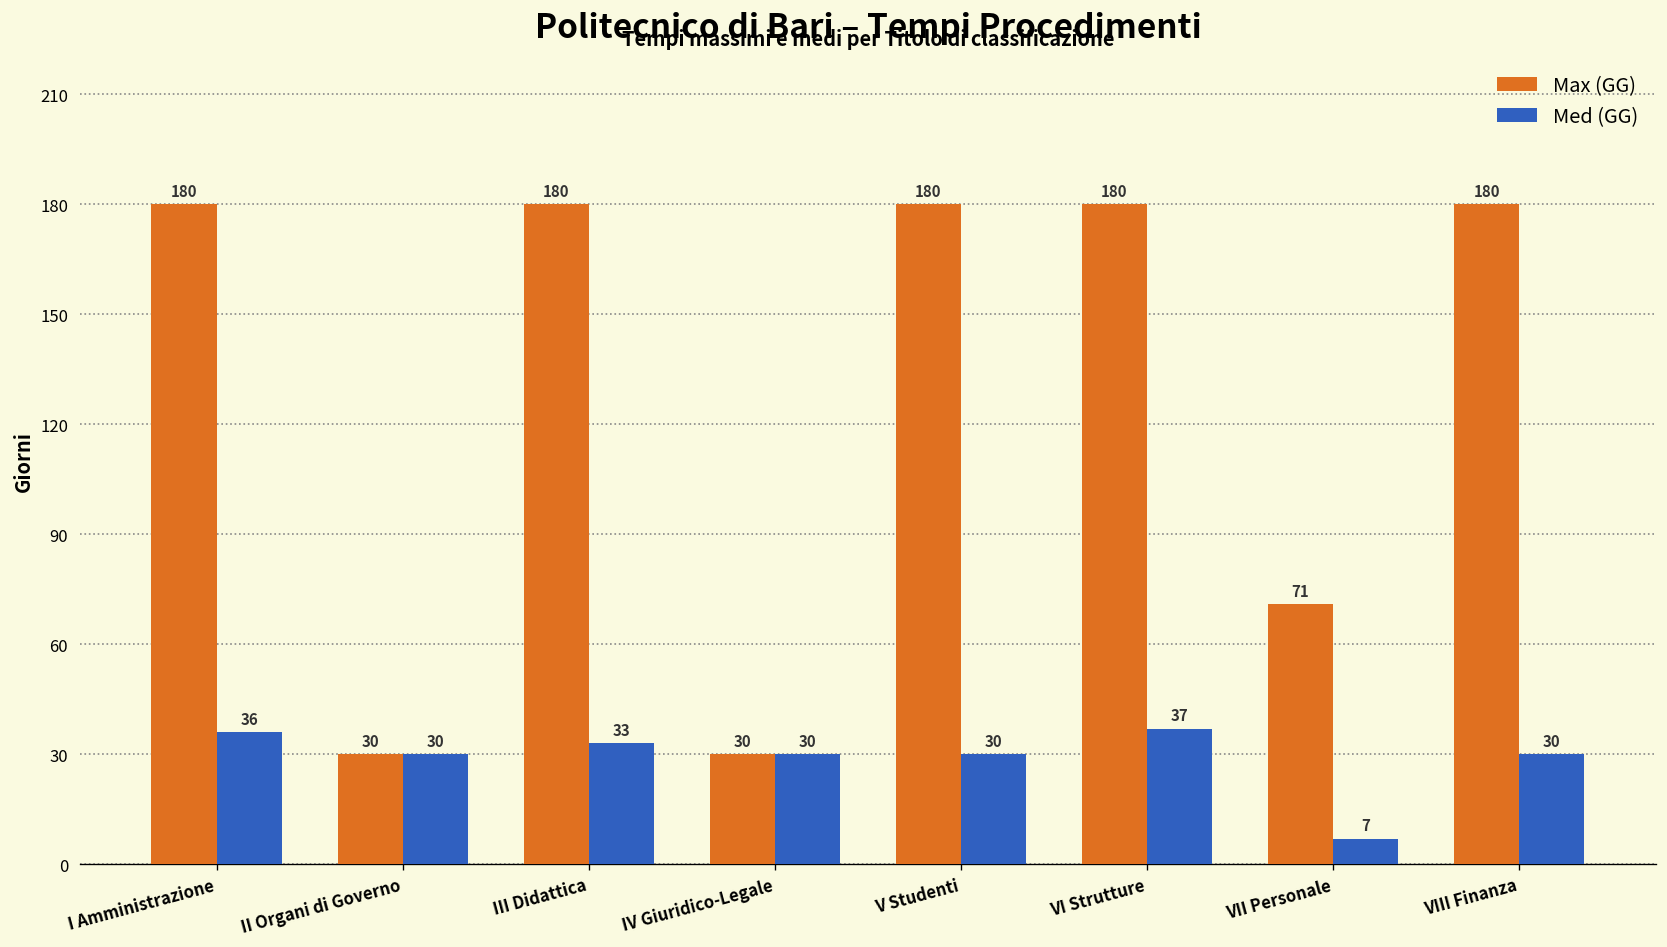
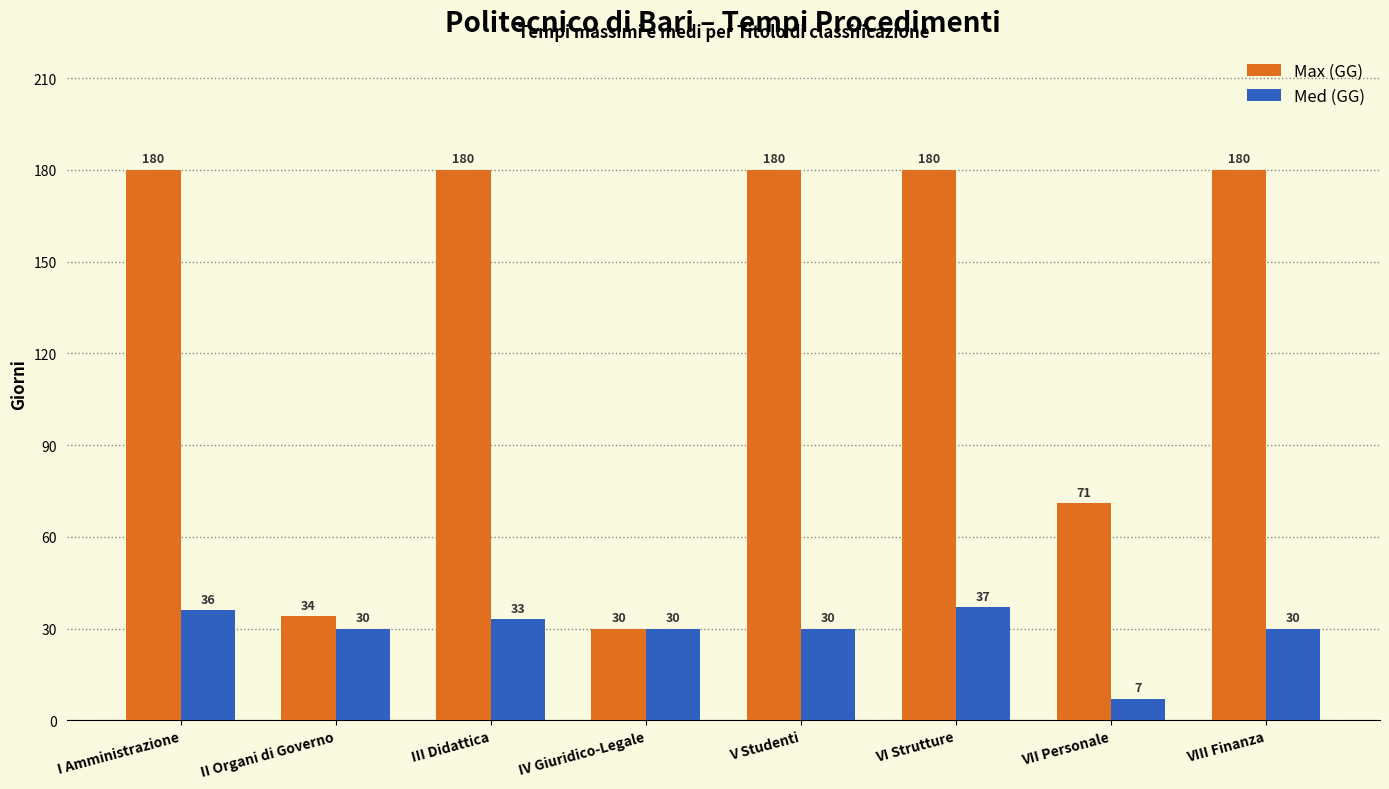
  {
    "Max (GG)": {
      "I Amministrazione": 180,
-     "II Organi di Governo": 30,
+     "II Organi di Governo": 34,
      "III Didattica": 180,
      "IV Giuridico-Legale": 30,
      "V Studenti": 180,
      "VI Strutture": 180,
      "VII Personale": 71,
      "VIII Finanza": 180
    },
    "Med (GG)": {
      "I Amministrazione": 36,
      "II Organi di Governo": 30,
      "III Didattica": 33,
      "IV Giuridico-Legale": 30,
      "V Studenti": 30,
      "VI Strutture": 37,
      "VII Personale": 7,
      "VIII Finanza": 30
    }
  }
